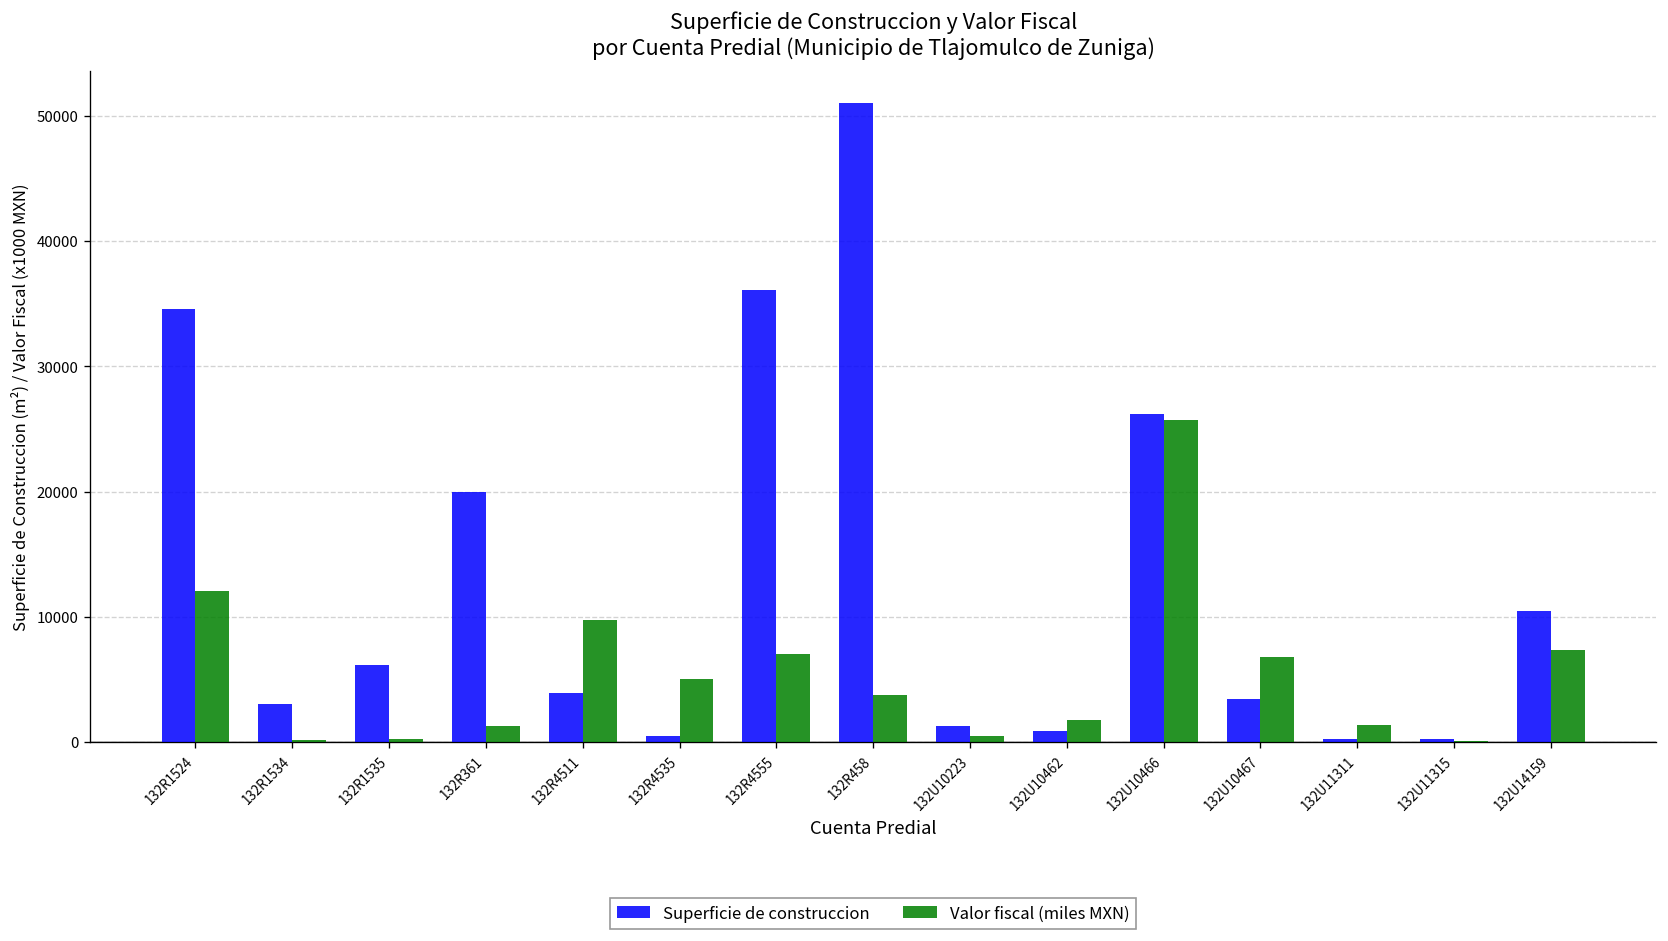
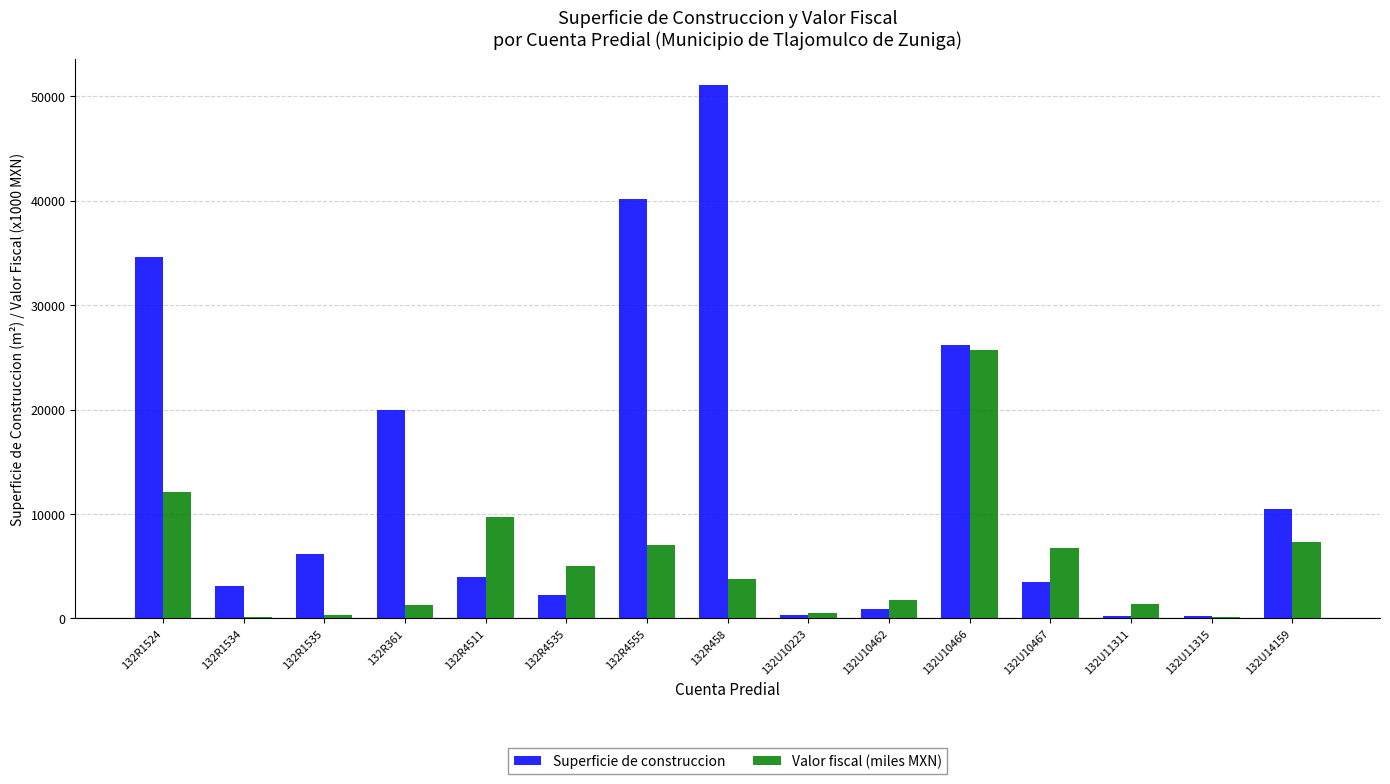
  {
    "Superficie de construccion": {
      "132R1524": 34600,
      "132R1534": 3000,
      "132R1535": 6200,
      "132R361": 20000,
      "132R4511": 3900,
-     "132R4535": 500,
-     "132R4555": 36100,
+     "132R4535": 2200,
+     "132R4555": 40200,
      "132R458": 51100,
-     "132U10223": 1300,
+     "132U10223": 300,
      "132U10462": 900,
      "132U10466": 26200,
      "132U10467": 3400,
      "132U14159": 10500
    },
    "Valor fiscal (miles MXN)": {
      "132R1524": 12100,
      "132R1535": 300,
      "132R361": 1300,
      "132R4511": 9700,
      "132R4535": 5000,
      "132R4555": 7100,
      "132R458": 3700,
      "132U10223": 500,
      "132U10462": 1800,
      "132U10466": 25700,
      "132U10467": 6800,
      "132U11311": 1400,
      "132U14159": 7300
    }
  }
